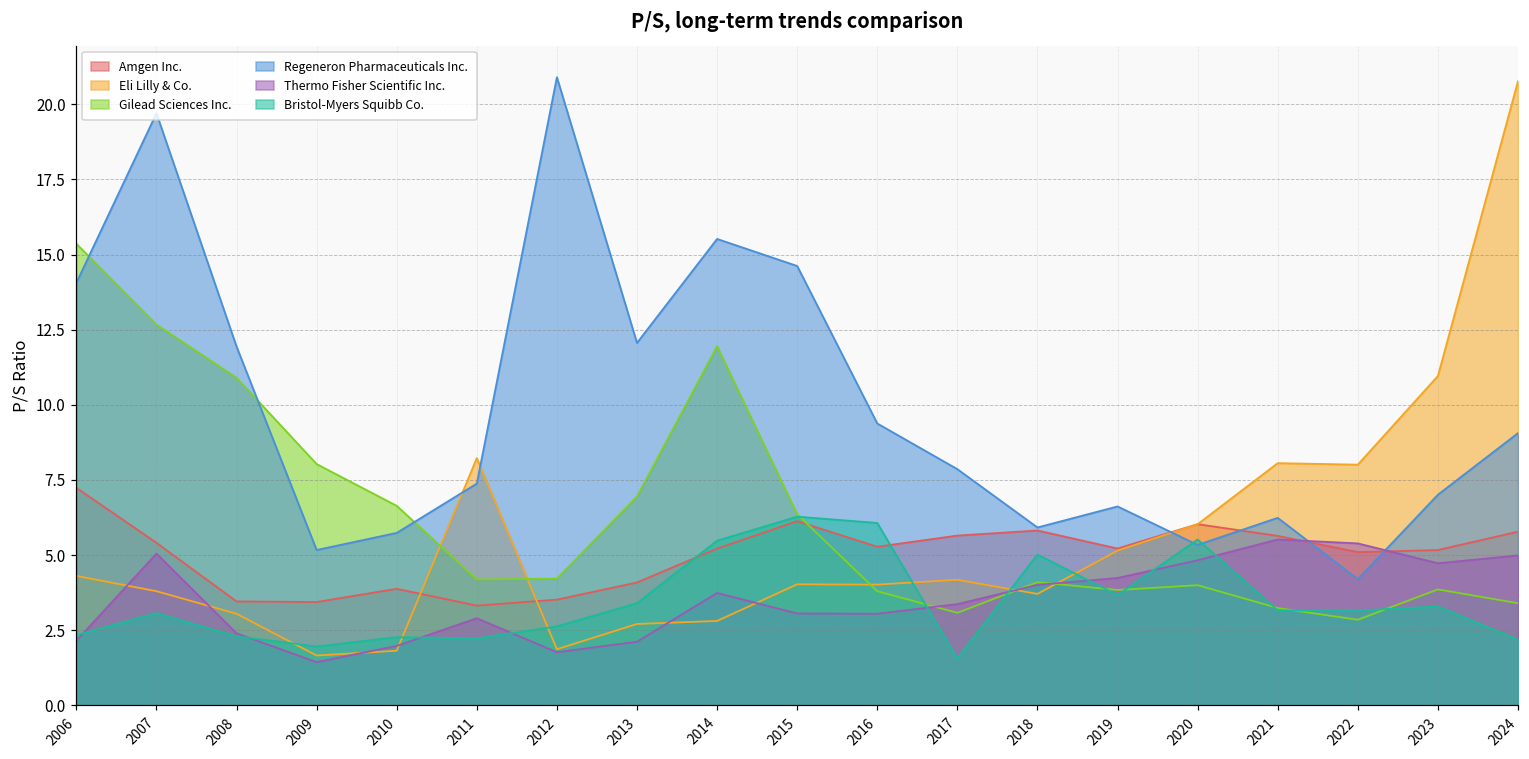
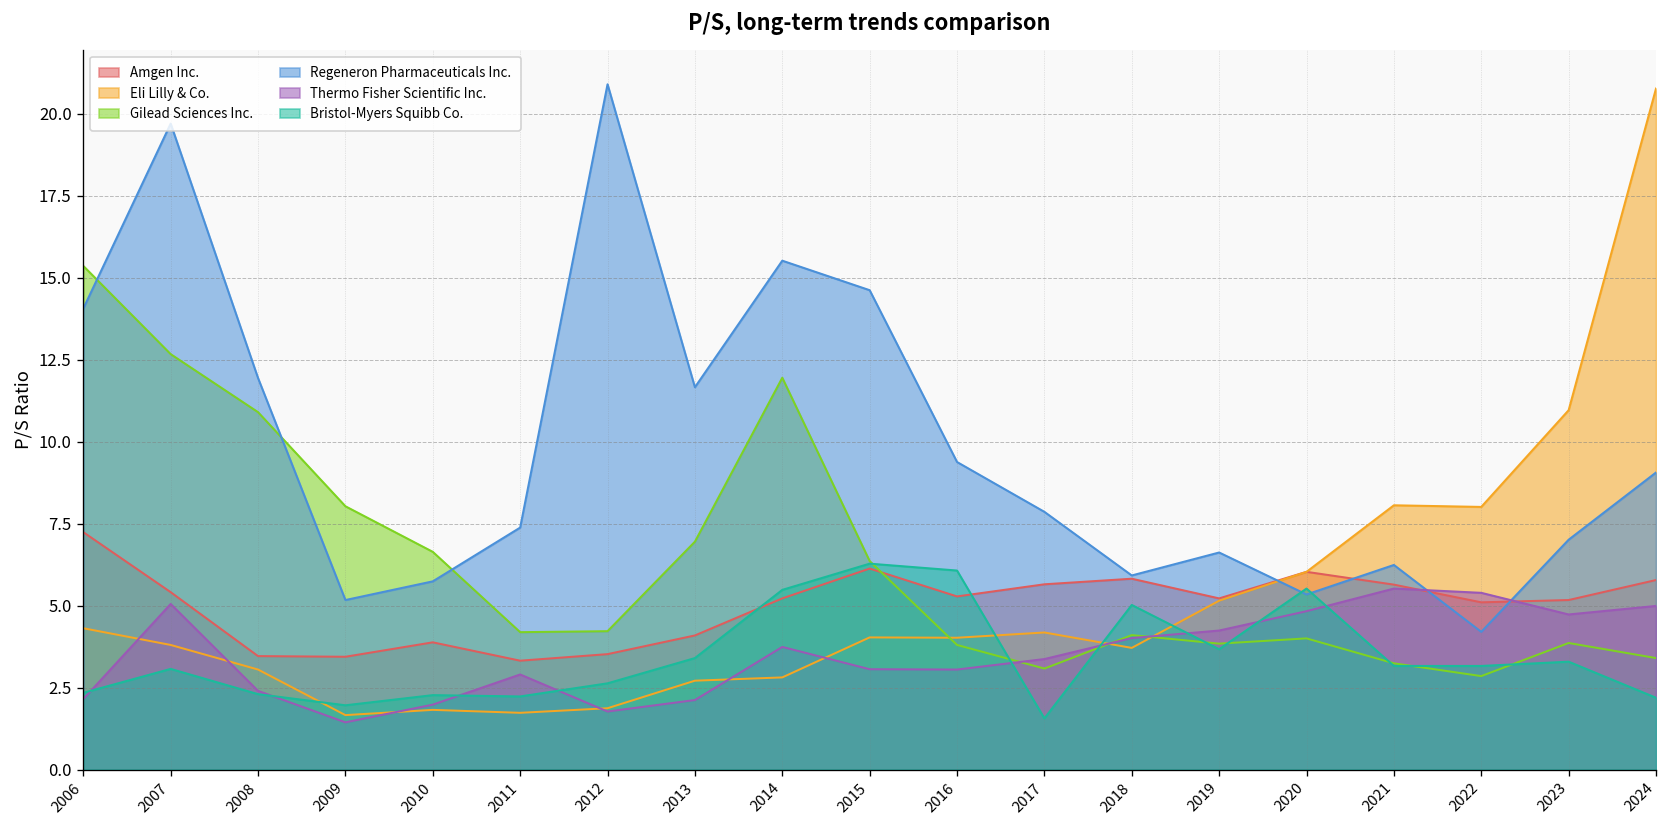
  {
    "Amgen Inc.": {
      "2006": 7.2,
      "2007": 5.4,
      "2008": 3.5,
      "2009": 3.4,
      "2010": 3.9,
      "2011": 3.3,
      "2012": 3.5,
      "2013": 4.1,
      "2014": 5.2,
      "2015": 6.1,
      "2016": 5.3,
      "2017": 5.7,
      "2018": 5.8,
      "2021": 5.6,
      "2022": 5.1,
      "2023": 5.2,
      "2024": 5.8
    },
    "Eli Lilly & Co.": {
      "2006": 4.3,
      "2007": 3.8,
      "2008": 3.1,
      "2009": 1.7,
      "2010": 1.8,
-     "2011": 8.2,
+     "2011": 1.7,
      "2012": 1.9,
      "2013": 2.7,
      "2014": 2.8,
      "2015": 4.0,
      "2016": 4.0,
      "2017": 4.2,
      "2018": 3.7,
      "2021": 8.1,
      "2022": 8.0,
      "2023": 11.0,
      "2024": 20.8
    },
    "Gilead Sciences Inc.": {
      "2006": 15.4,
      "2007": 12.7,
      "2008": 10.9,
      "2009": 8.0,
      "2010": 6.6,
      "2011": 4.2,
      "2012": 4.2,
      "2013": 7.0,
      "2014": 12.0,
      "2016": 3.8,
      "2017": 3.1,
      "2019": 3.8,
      "2020": 4.0,
      "2022": 2.9,
      "2023": 3.9,
      "2024": 3.4
    },
    "Regeneron Pharmaceuticals Inc.": {
      "2006": 14.1,
      "2008": 11.9,
      "2009": 5.2,
      "2010": 5.7,
      "2011": 7.4,
      "2012": 20.9,
-     "2013": 12.1,
+     "2013": 11.7,
      "2014": 15.5,
      "2015": 14.6,
      "2016": 9.4,
      "2017": 7.9,
      "2018": 5.9,
      "2019": 6.6,
      "2020": 5.3,
      "2021": 6.2,
      "2022": 4.2,
      "2023": 7.0,
      "2024": 9.1
    },
    "Thermo Fisher Scientific Inc.": {
      "2006": 2.2,
      "2007": 5.1,
      "2008": 2.4,
      "2009": 1.4,
      "2010": 2.0,
      "2011": 2.9,
      "2012": 1.8,
      "2013": 2.1,
      "2014": 3.7,
      "2015": 3.1,
      "2016": 3.1,
      "2017": 3.4,
      "2019": 4.2,
      "2020": 4.8,
      "2021": 5.5,
      "2022": 5.4,
      "2023": 4.7,
      "2024": 5.0
    },
    "Bristol-Myers Squibb Co.": {
      "2006": 2.3,
      "2007": 3.1,
      "2008": 2.3,
      "2009": 2.0,
      "2010": 2.3,
      "2011": 2.2,
      "2012": 2.6,
      "2013": 3.4,
      "2014": 5.5,
      "2016": 6.1,
      "2017": 1.6,
      "2018": 5.0,
      "2019": 3.7,
      "2020": 5.5,
      "2022": 3.2,
      "2023": 3.3,
      "2024": 2.2
    }
  }
